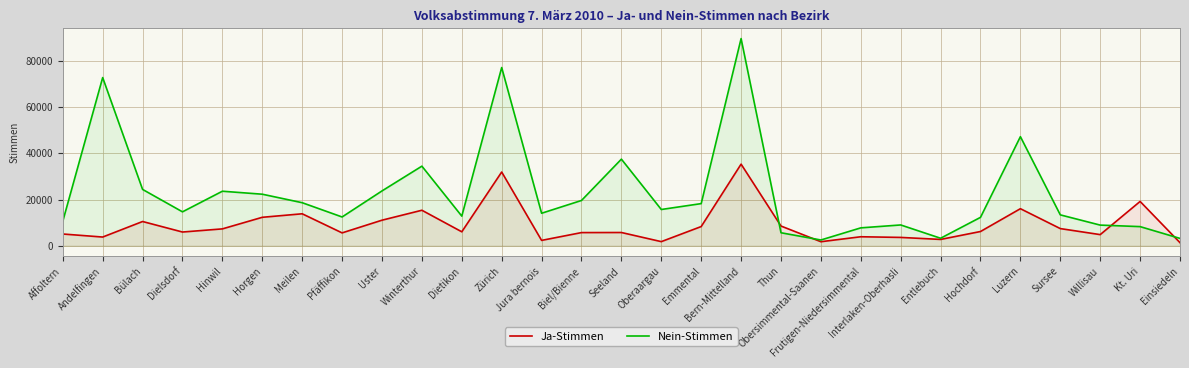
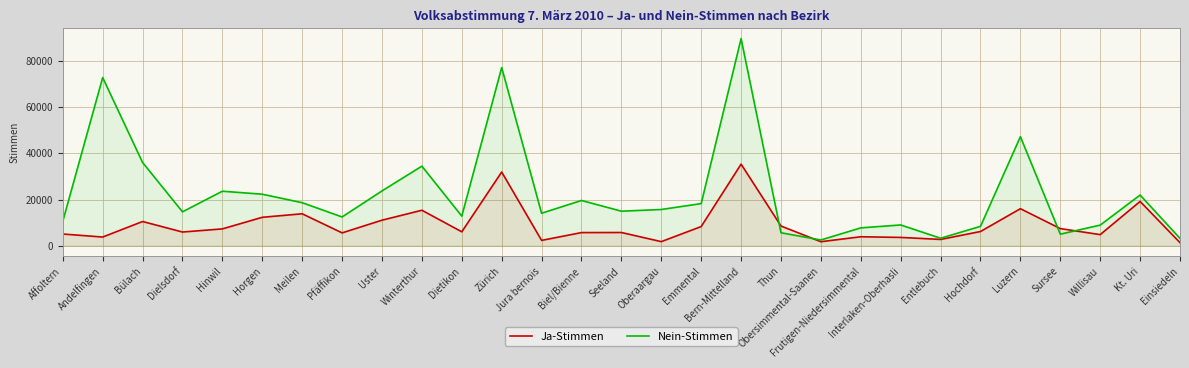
  {
    "Ja-Stimmen": {
      "Affoltern": 5000,
      "Andelfingen": 4000,
      "Bülach": 10000,
      "Dielsdorf": 6000,
      "Hinwil": 7000,
      "Horgen": 12000,
      "Meilen": 14000,
      "Pfäffikon": 6000,
      "Uster": 11000,
      "Winterthur": 15000,
      "Dietikon": 6000,
      "Zürich": 32000,
      "Jura bernois": 2000,
      "Biel/Bienne": 6000,
      "Seeland": 6000,
      "Oberaargau": 2000,
      "Emmental": 8000,
      "Bern-Mittelland": 35000,
      "Thun": 9000,
      "Frutigen-Niedersimmental": 4000,
      "Interlaken-Oberhasli": 4000,
      "Hochdorf": 6000,
      "Luzern": 16000,
      "Sursee": 7000,
      "Willisau": 5000,
      "Kt. Uri": 19000,
      "Einsiedeln": 1000
    },
    "Nein-Stimmen": {
      "Affoltern": 11000,
      "Andelfingen": 73000,
-     "Bülach": 24000,
+     "Bülach": 36000,
      "Dielsdorf": 15000,
      "Hinwil": 24000,
      "Horgen": 22000,
      "Meilen": 19000,
      "Pfäffikon": 12000,
      "Uster": 24000,
      "Winterthur": 34000,
      "Dietikon": 13000,
      "Zürich": 77000,
      "Jura bernois": 14000,
      "Biel/Bienne": 20000,
-     "Seeland": 37000,
+     "Seeland": 15000,
      "Oberaargau": 16000,
      "Emmental": 18000,
      "Bern-Mittelland": 90000,
      "Thun": 6000,
      "Frutigen-Niedersimmental": 8000,
      "Interlaken-Oberhasli": 9000,
-     "Hochdorf": 12000,
+     "Hochdorf": 8000,
      "Luzern": 47000,
-     "Sursee": 13000,
+     "Sursee": 5000,
      "Willisau": 9000,
-     "Kt. Uri": 8000,
+     "Kt. Uri": 22000,
      "Einsiedeln": 3000
    }
  }
